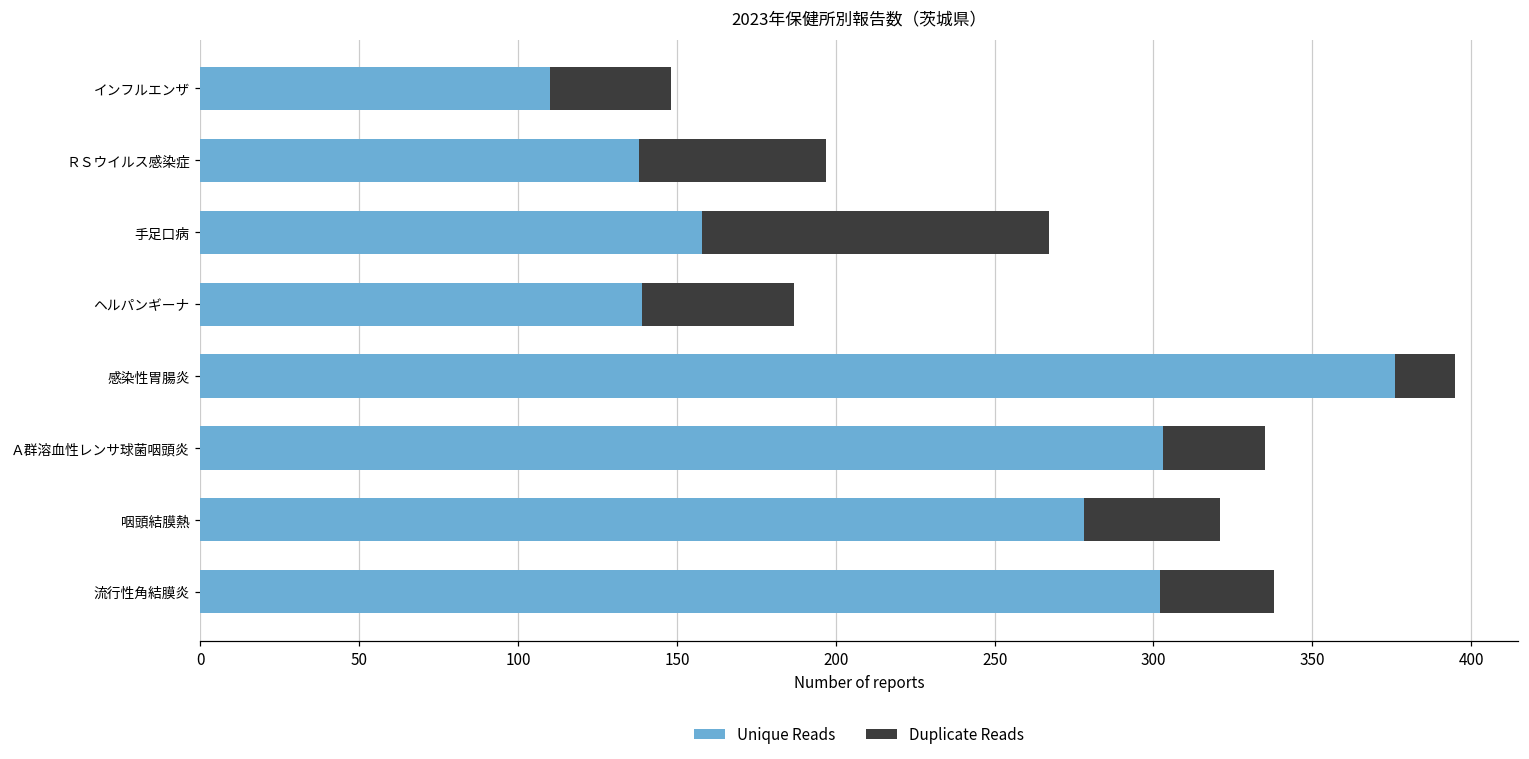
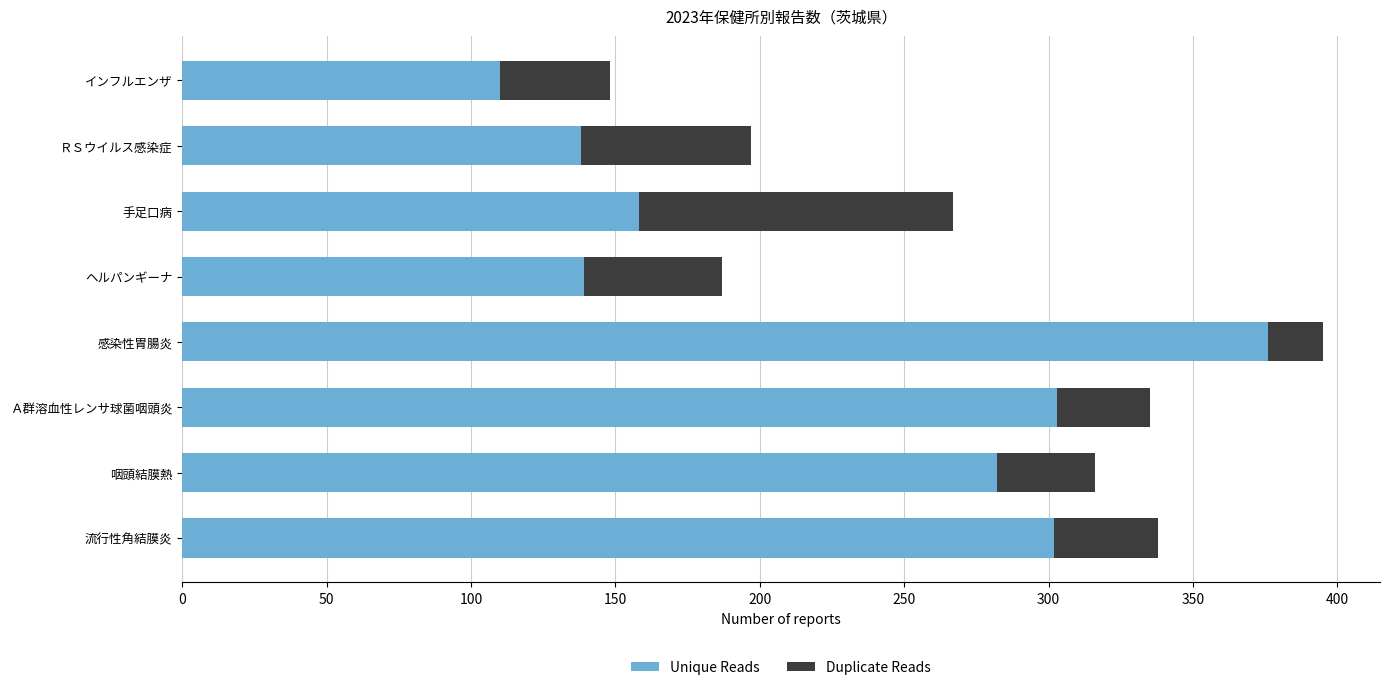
  {
    "Unique Reads": {
      "インフルエンザ": 110,
      "ＲＳウイルス感染症": 138,
      "手足口病": 158,
      "ヘルパンギーナ": 139,
      "感染性胃腸炎": 376,
      "Ａ群溶血性レンサ球菌咽頭炎": 303,
-     "咽頭結膜熱": 278,
+     "咽頭結膜熱": 282,
      "流行性角結膜炎": 302
    },
    "Duplicate Reads": {
      "インフルエンザ": 38,
      "ＲＳウイルス感染症": 59,
      "手足口病": 109,
      "ヘルパンギーナ": 48,
      "感染性胃腸炎": 19,
      "Ａ群溶血性レンサ球菌咽頭炎": 32,
-     "咽頭結膜熱": 43,
+     "咽頭結膜熱": 34,
      "流行性角結膜炎": 36
    }
  }
